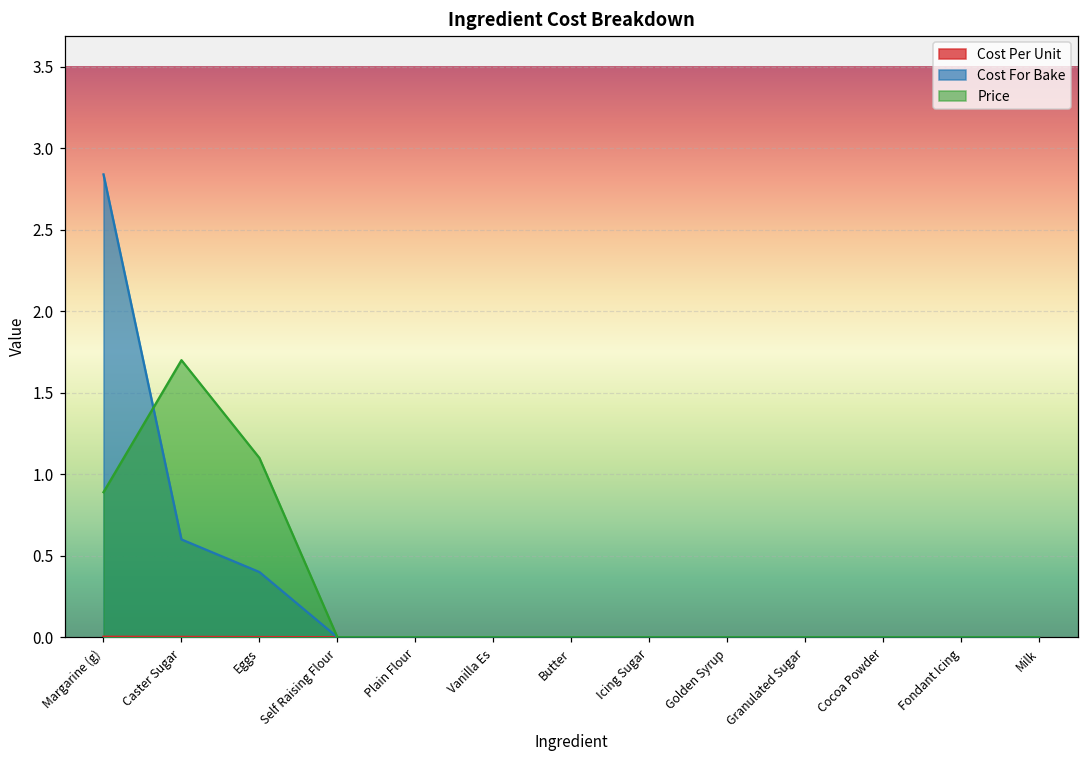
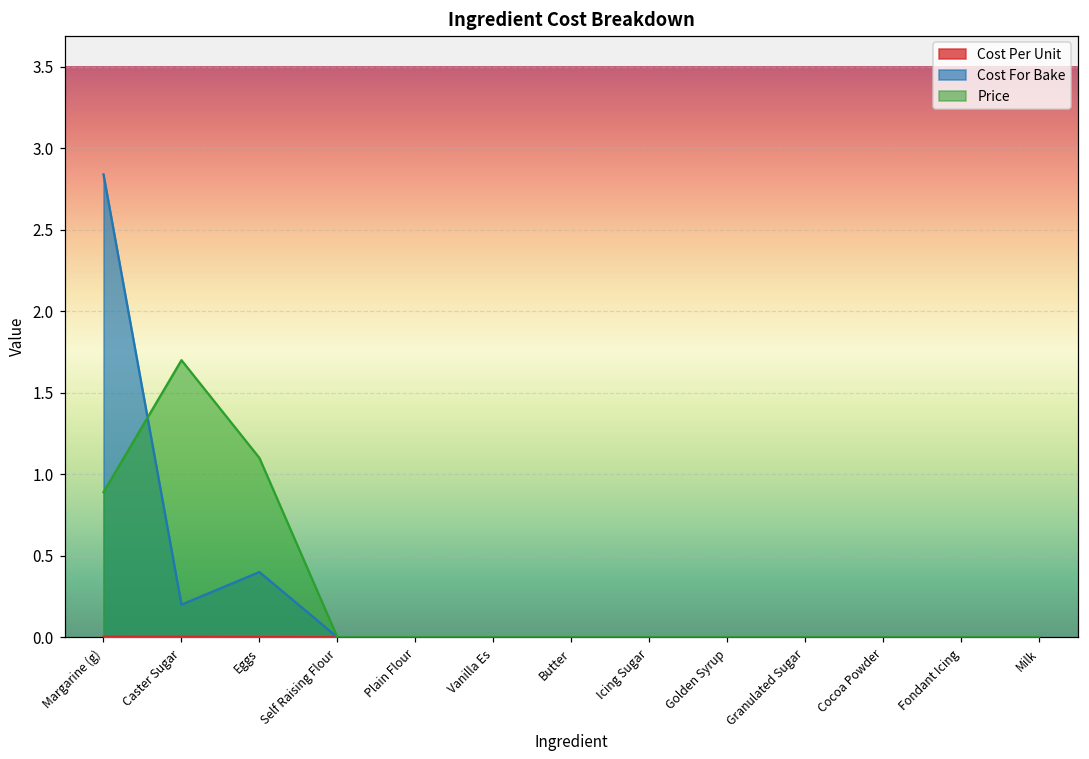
  {
    "Cost Per Unit": {
      "Margarine (g)": 0.0,
      "Caster Sugar": 0.0,
      "Eggs": 0.0
    },
    "Cost For Bake": {
      "Margarine (g)": 2.84,
-     "Caster Sugar": 0.6,
+     "Caster Sugar": 0.2,
      "Eggs": 0.4
    },
    "Price": {
      "Margarine (g)": 0.9,
      "Caster Sugar": 1.7,
      "Eggs": 1.1
    }
  }
